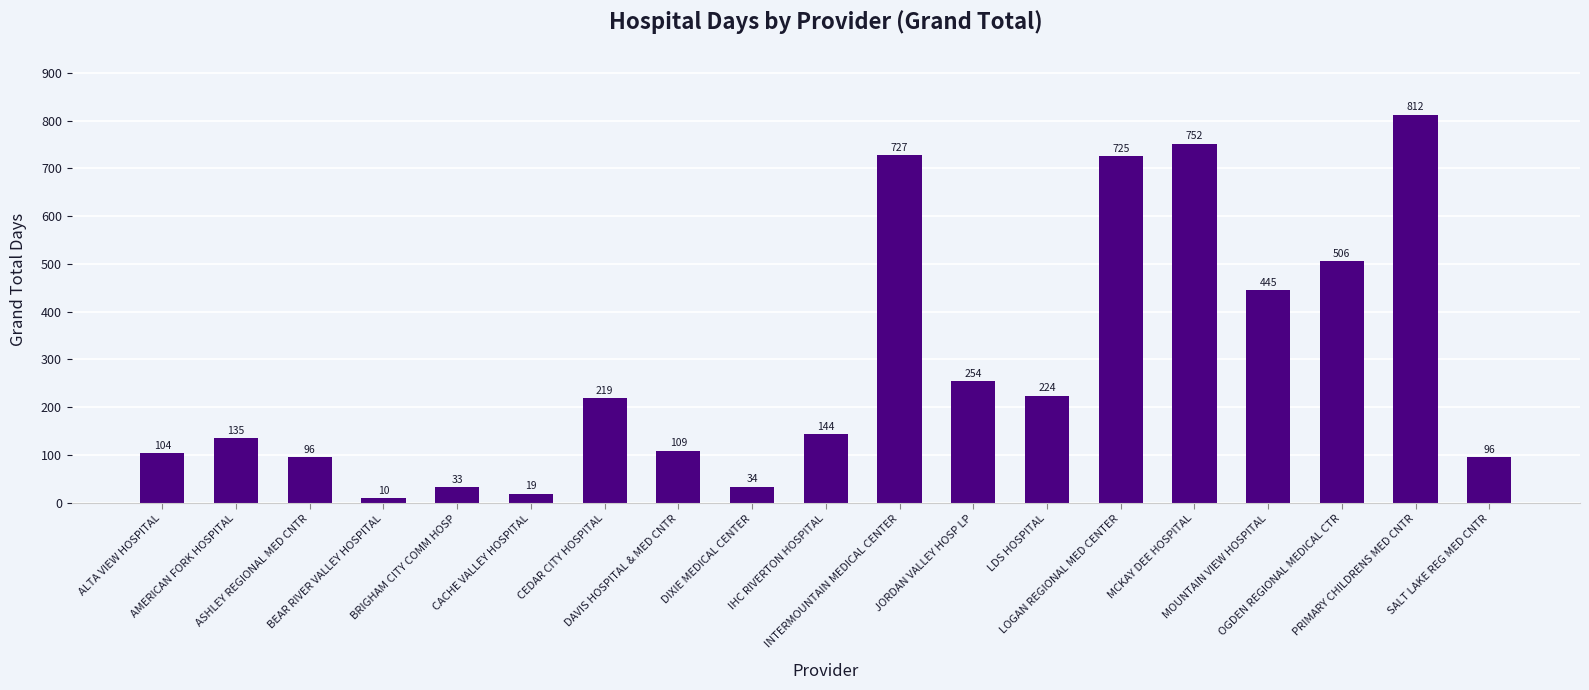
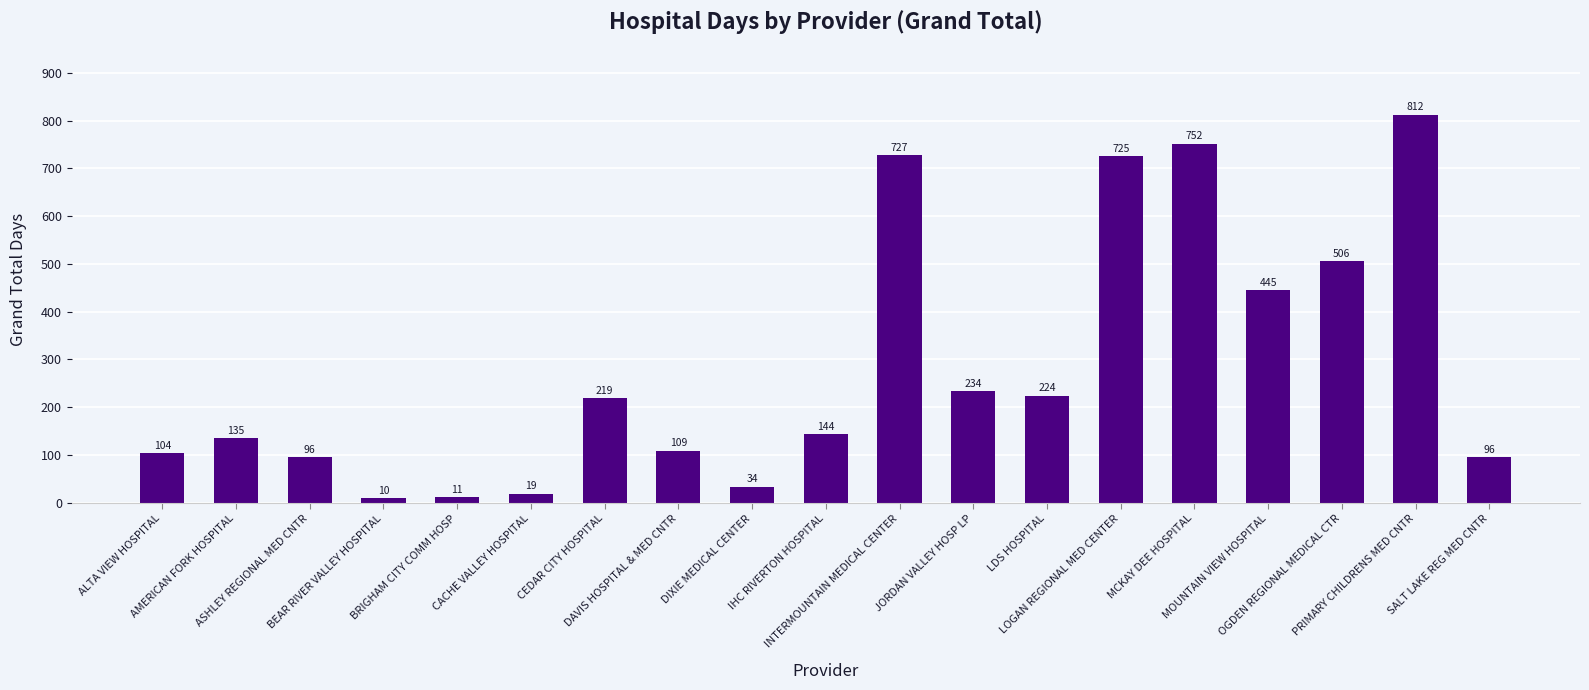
  {
    "ALTA VIEW HOSPITAL": 104,
    "AMERICAN FORK HOSPITAL": 135,
    "ASHLEY REGIONAL MED CNTR": 96,
    "BEAR RIVER VALLEY HOSPITAL": 10,
-   "BRIGHAM CITY COMM HOSP": 33,
+   "BRIGHAM CITY COMM HOSP": 11,
    "CACHE VALLEY HOSPITAL": 19,
    "CEDAR CITY HOSPITAL": 219,
    "DAVIS HOSPITAL & MED CNTR": 109,
    "DIXIE MEDICAL CENTER": 34,
    "IHC RIVERTON HOSPITAL": 144,
    "INTERMOUNTAIN MEDICAL CENTER": 727,
-   "JORDAN VALLEY HOSP LP": 254,
+   "JORDAN VALLEY HOSP LP": 234,
    "LDS HOSPITAL": 224,
    "LOGAN REGIONAL MED CENTER": 725,
    "MCKAY DEE HOSPITAL": 752,
    "MOUNTAIN VIEW HOSPITAL": 445,
    "OGDEN REGIONAL MEDICAL CTR": 506,
    "PRIMARY CHILDRENS MED CNTR": 812,
    "SALT LAKE REG MED CNTR": 96
  }
